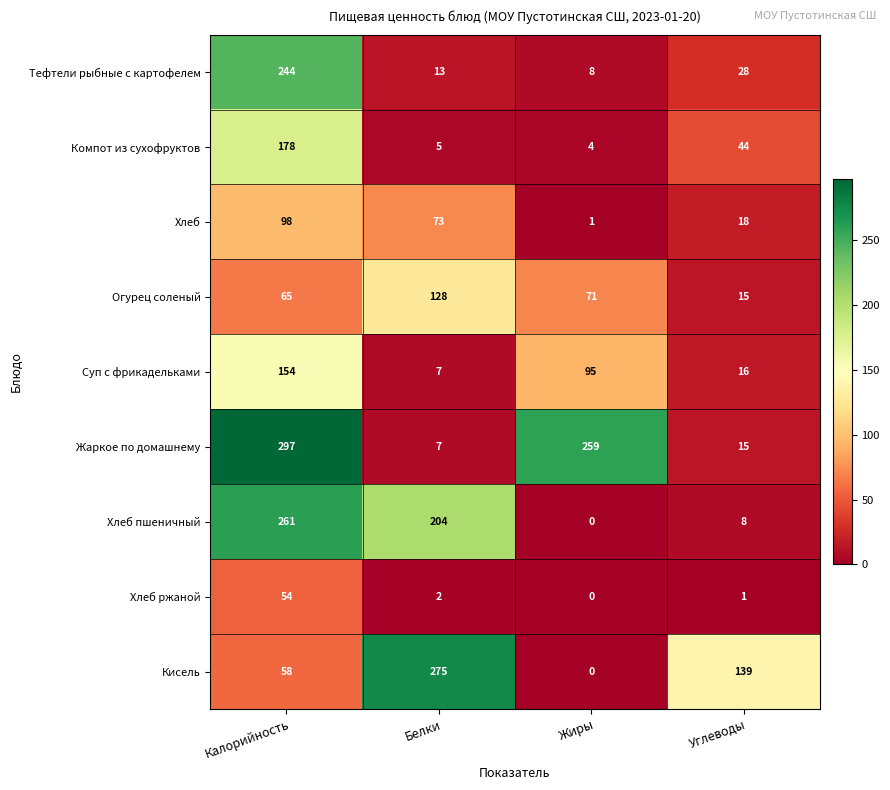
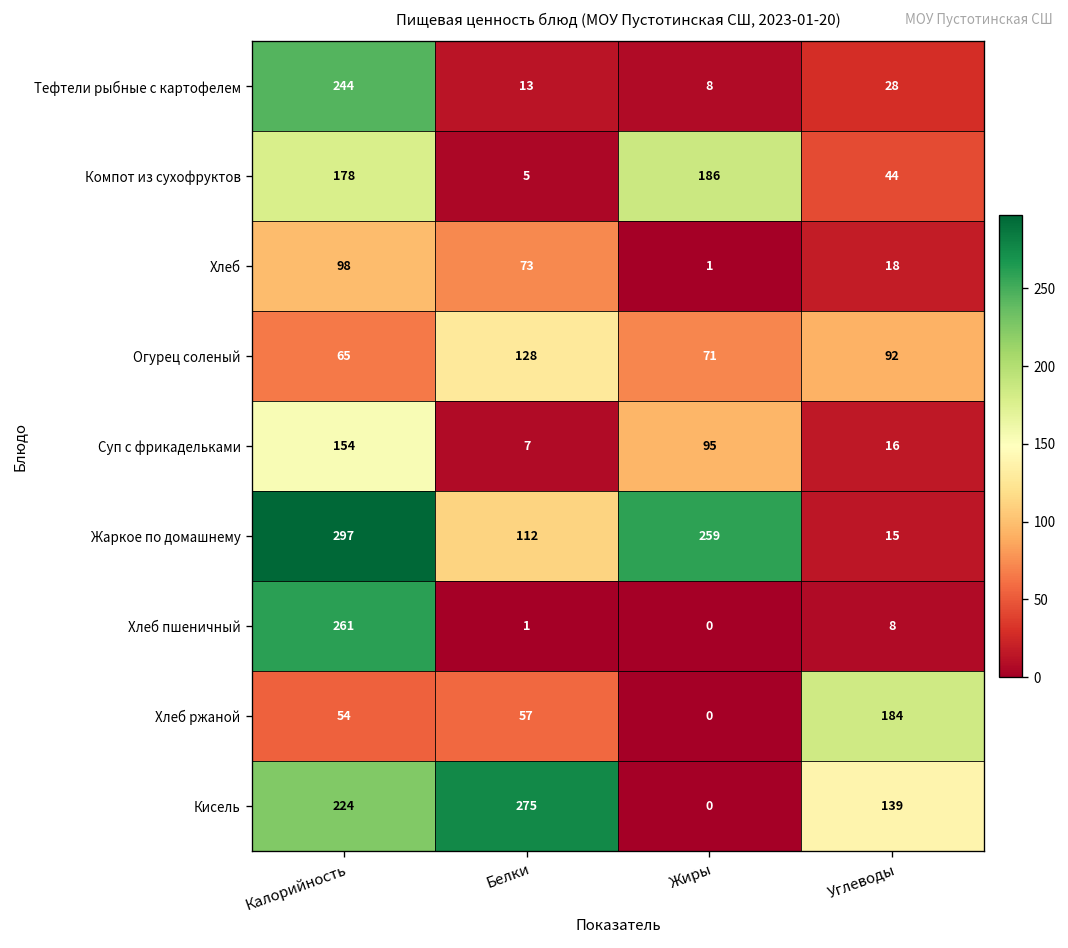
  {
    "Тефтели рыбные с картофелем": {
      "Калорийность": 244,
      "Белки": 13,
      "Жиры": 8,
      "Углеводы": 28
    },
    "Компот из сухофруктов": {
      "Калорийность": 178,
      "Белки": 5,
-     "Жиры": 4,
+     "Жиры": 186,
      "Углеводы": 44
    },
    "Хлеб": {
      "Калорийность": 98,
      "Белки": 73,
      "Жиры": 1,
      "Углеводы": 18
    },
    "Огурец соленый": {
      "Калорийность": 65,
      "Белки": 128,
      "Жиры": 71,
-     "Углеводы": 15
+     "Углеводы": 92
    },
    "Суп с фрикадельками": {
      "Калорийность": 154,
      "Белки": 7,
      "Жиры": 95,
      "Углеводы": 16
    },
    "Жаркое по домашнему": {
      "Калорийность": 297,
-     "Белки": 7,
+     "Белки": 112,
      "Жиры": 259,
      "Углеводы": 15
    },
    "Хлеб пшеничный": {
      "Калорийность": 261,
-     "Белки": 204,
+     "Белки": 1,
      "Жиры": 0,
      "Углеводы": 8
    },
    "Хлеб ржаной": {
      "Калорийность": 54,
-     "Белки": 2,
+     "Белки": 57,
      "Жиры": 0,
-     "Углеводы": 1
+     "Углеводы": 184
    },
    "Кисель": {
-     "Калорийность": 58,
+     "Калорийность": 224,
      "Белки": 275,
      "Жиры": 0,
      "Углеводы": 139
    }
  }
